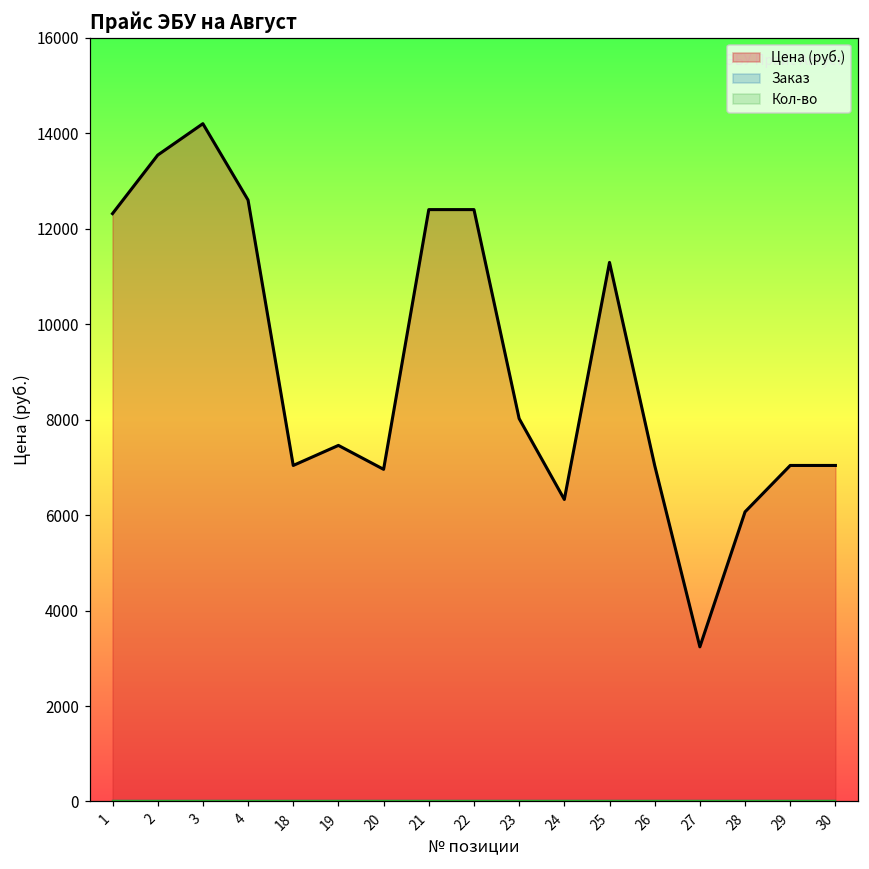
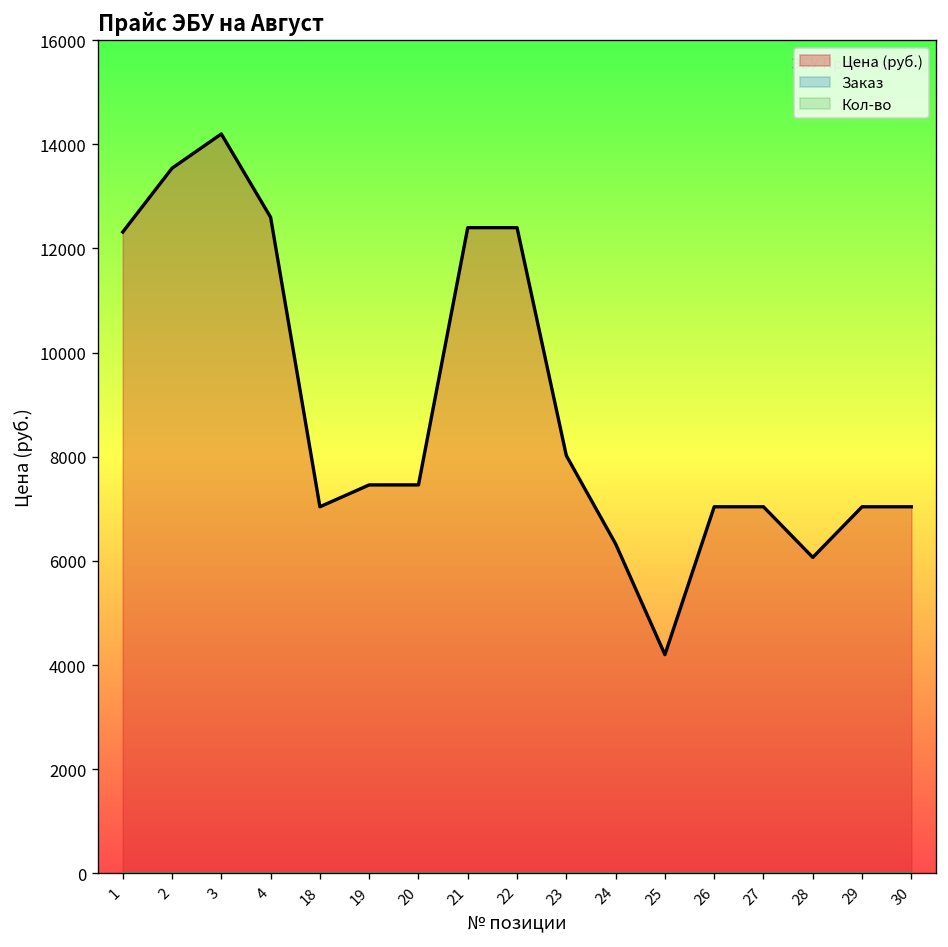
  {
    "Цена (руб.)": {
      "1": 12300,
      "2": 13500,
      "3": 14200,
      "4": 12600,
      "18": 7000,
      "19": 7500,
-     "20": 7000,
+     "20": 7500,
      "21": 12400,
      "22": 12400,
      "23": 8000,
      "24": 6300,
-     "25": 11300,
+     "25": 4200,
      "26": 7000,
-     "27": 3200,
+     "27": 7000,
      "28": 6100,
      "29": 7000,
      "30": 7000
    },
    "Кол-во": {
      "1": 0,
      "2": 0,
      "3": 0,
      "4": 0,
      "18": 0,
      "19": 0,
      "20": 0,
      "21": 0,
      "22": 0,
      "23": 0,
      "24": 0,
      "25": 0,
      "26": 0,
      "27": 0,
      "28": 0,
      "29": 0,
      "30": 0
    }
  }
